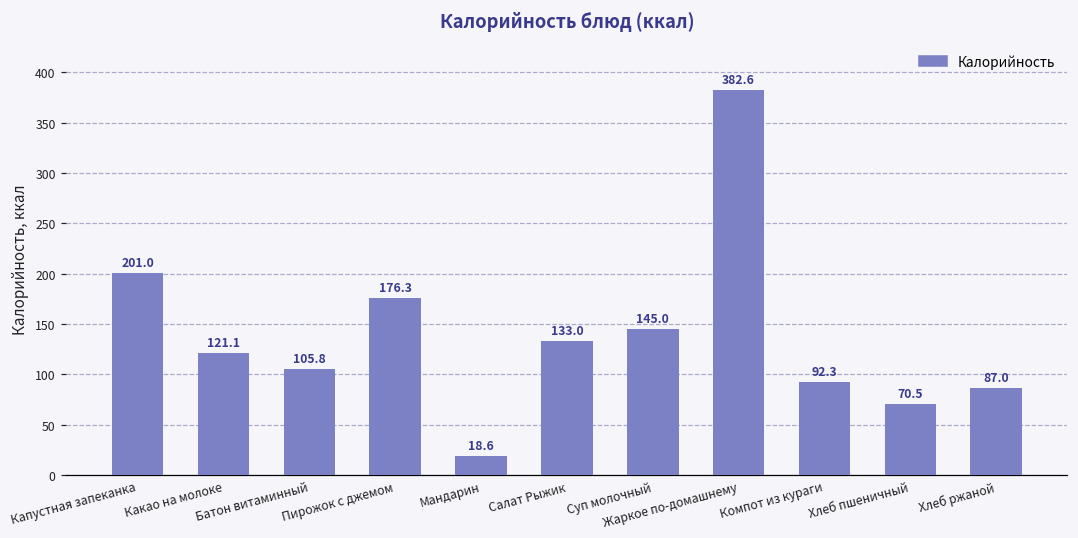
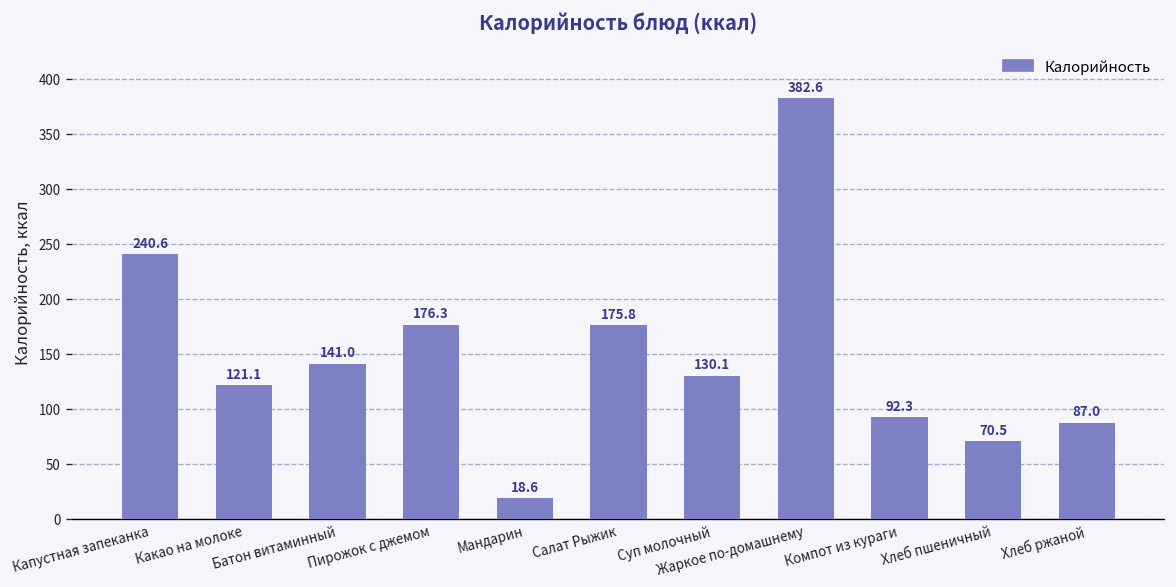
  {
-   "Капустная запеканка": 201.0,
+   "Капустная запеканка": 240.6,
    "Какао на молоке": 121.1,
-   "Батон витаминный": 105.8,
+   "Батон витаминный": 141.0,
    "Пирожок с джемом": 176.3,
    "Мандарин": 18.6,
-   "Салат Рыжик": 133.0,
-   "Суп молочный": 145.0,
+   "Салат Рыжик": 175.8,
+   "Суп молочный": 130.1,
    "Жаркое по-домашнему": 382.6,
    "Компот из кураги": 92.3,
    "Хлеб пшеничный": 70.5,
    "Хлеб ржаной": 87.0
  }
